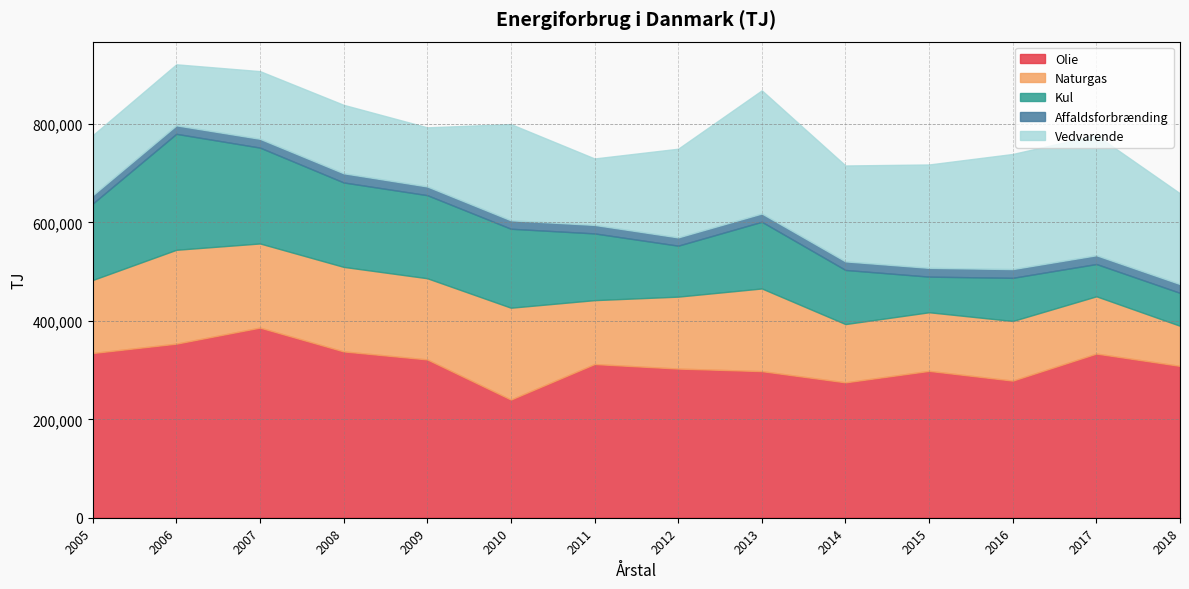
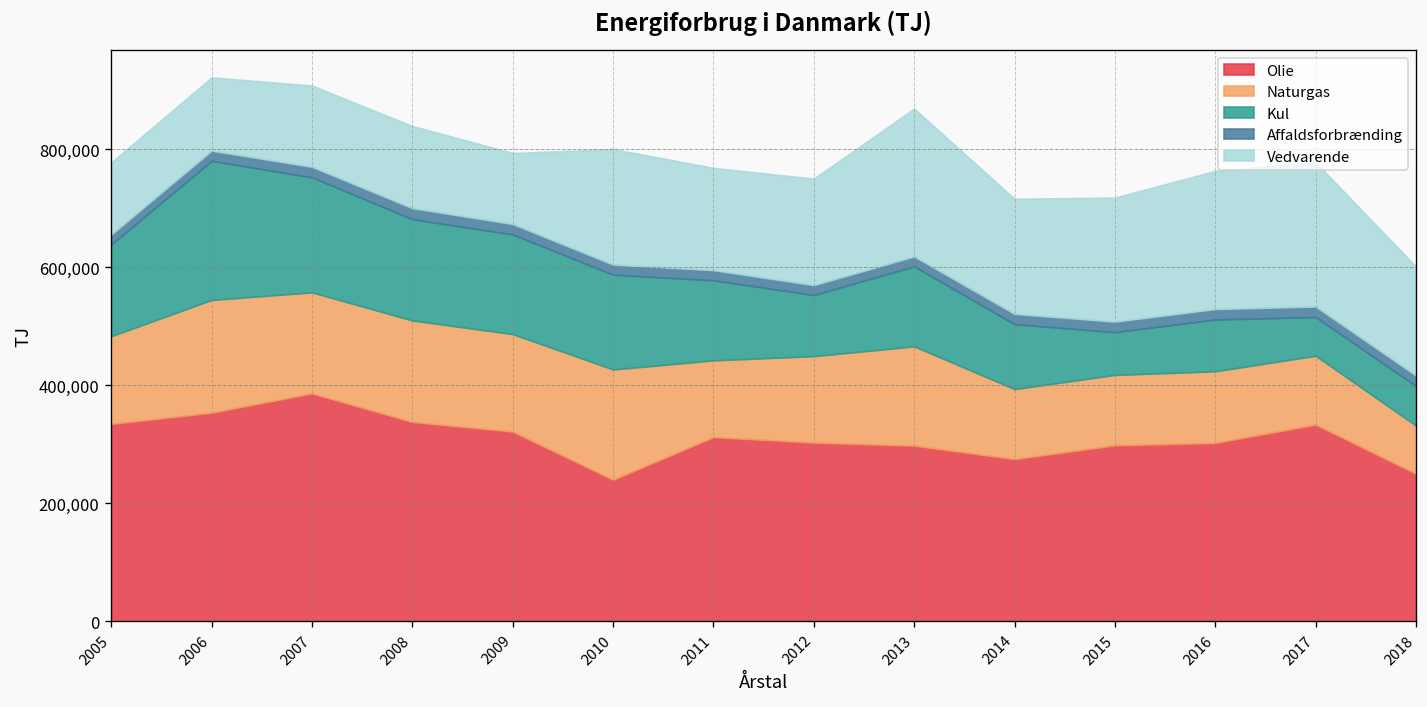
  {
    "Olie": {
      "2005": "330,000",
      "2006": "350,000",
      "2007": "390,000",
      "2008": "340,000",
      "2009": "320,000",
      "2010": "240,000",
      "2011": "310,000",
      "2012": "300,000",
      "2013": "300,000",
      "2014": "280,000",
      "2015": "300,000",
-     "2016": "280,000",
+     "2016": "300,000",
      "2017": "330,000",
-     "2018": "310,000"
+     "2018": "250,000"
    },
    "Naturgas": {
      "2005": "150,000",
      "2006": "190,000",
      "2007": "170,000",
      "2008": "170,000",
      "2009": "160,000",
      "2010": "190,000",
      "2011": "130,000",
      "2012": "150,000",
      "2013": "170,000",
      "2014": "120,000",
      "2015": "120,000",
      "2016": "120,000",
      "2017": "120,000",
      "2018": "80,000"
    },
    "Vedvarende": {
      "2005": "120,000",
      "2006": "120,000",
      "2007": "140,000",
      "2008": "140,000",
      "2009": "120,000",
      "2010": "200,000",
-     "2011": "130,000",
+     "2011": "170,000",
      "2012": "180,000",
      "2013": "250,000",
      "2014": "190,000",
      "2015": "210,000",
      "2016": "230,000",
      "2018": "180,000"
    }
  }
